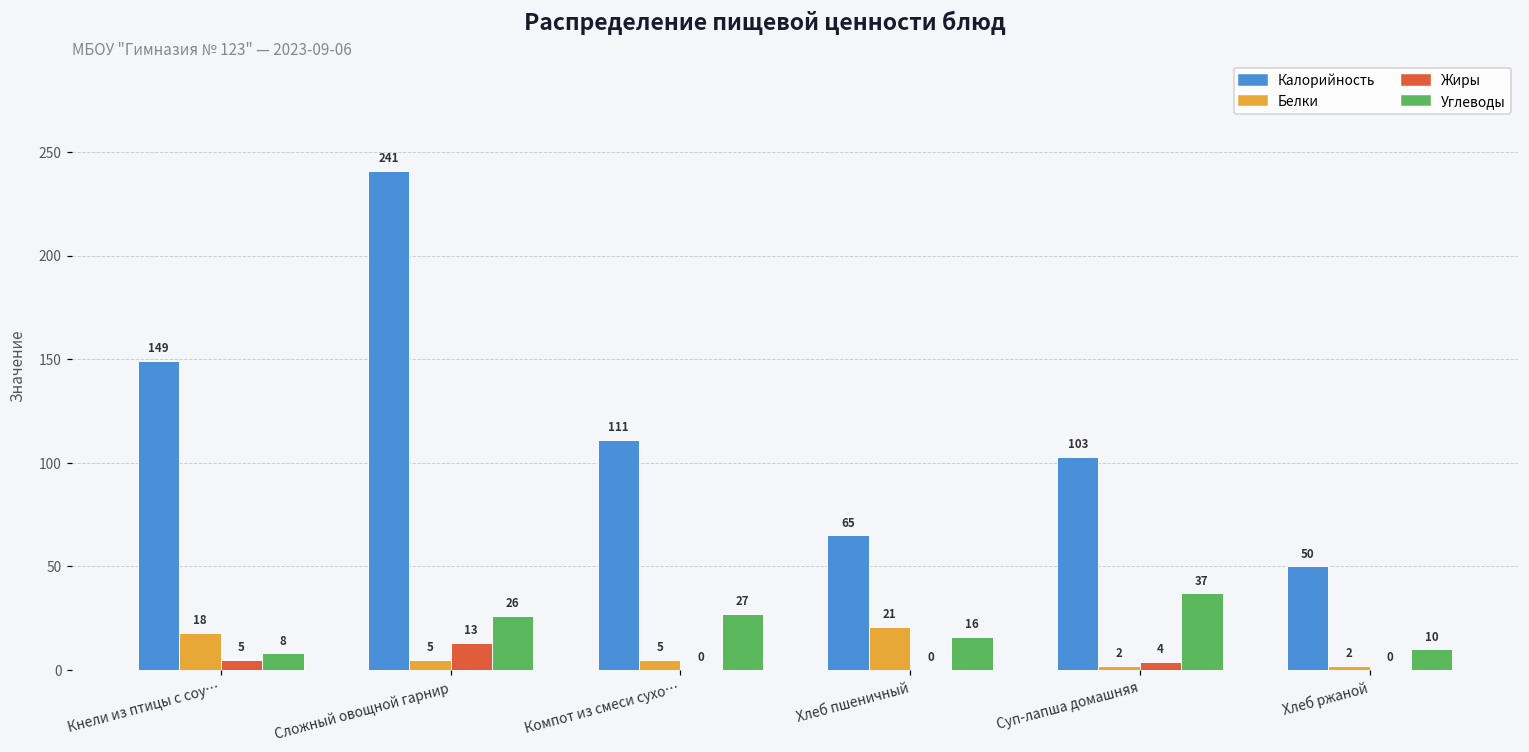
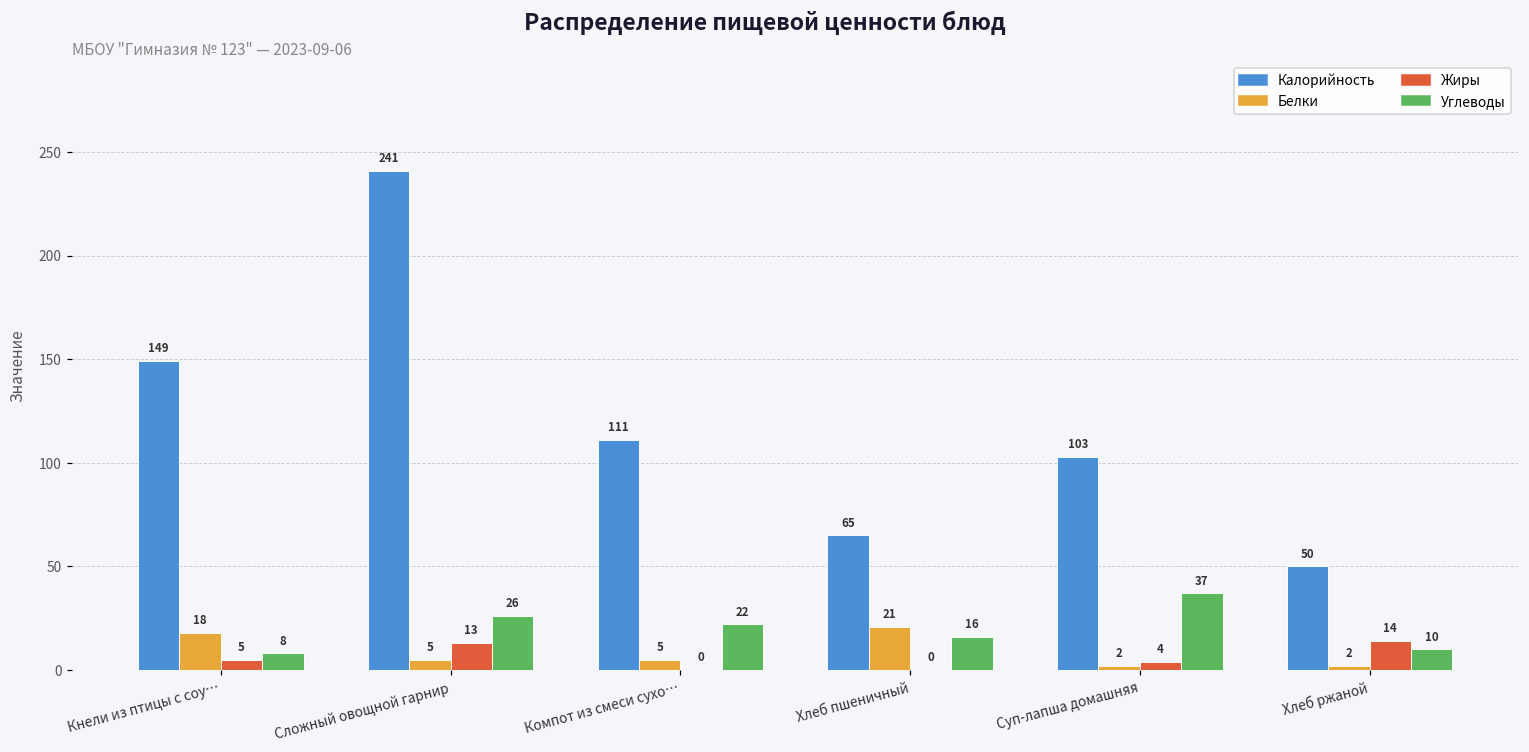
  {
    "Калорийность": {
      "Кнели из птицы с соу…": 149,
      "Сложный овощной гарнир": 241,
      "Компот из смеси сухо…": 111,
      "Хлеб пшеничный": 65,
      "Суп-лапша домашняя": 103,
      "Хлеб ржаной": 50
    },
    "Белки": {
      "Кнели из птицы с соу…": 18,
      "Сложный овощной гарнир": 5,
      "Компот из смеси сухо…": 5,
      "Хлеб пшеничный": 21,
      "Суп-лапша домашняя": 2,
      "Хлеб ржаной": 2
    },
    "Жиры": {
      "Кнели из птицы с соу…": 5,
      "Сложный овощной гарнир": 13,
      "Компот из смеси сухо…": 0,
      "Хлеб пшеничный": 0,
      "Суп-лапша домашняя": 4,
-     "Хлеб ржаной": 0
+     "Хлеб ржаной": 14
    },
    "Углеводы": {
      "Кнели из птицы с соу…": 8,
      "Сложный овощной гарнир": 26,
-     "Компот из смеси сухо…": 27,
+     "Компот из смеси сухо…": 22,
      "Хлеб пшеничный": 16,
      "Суп-лапша домашняя": 37,
      "Хлеб ржаной": 10
    }
  }
